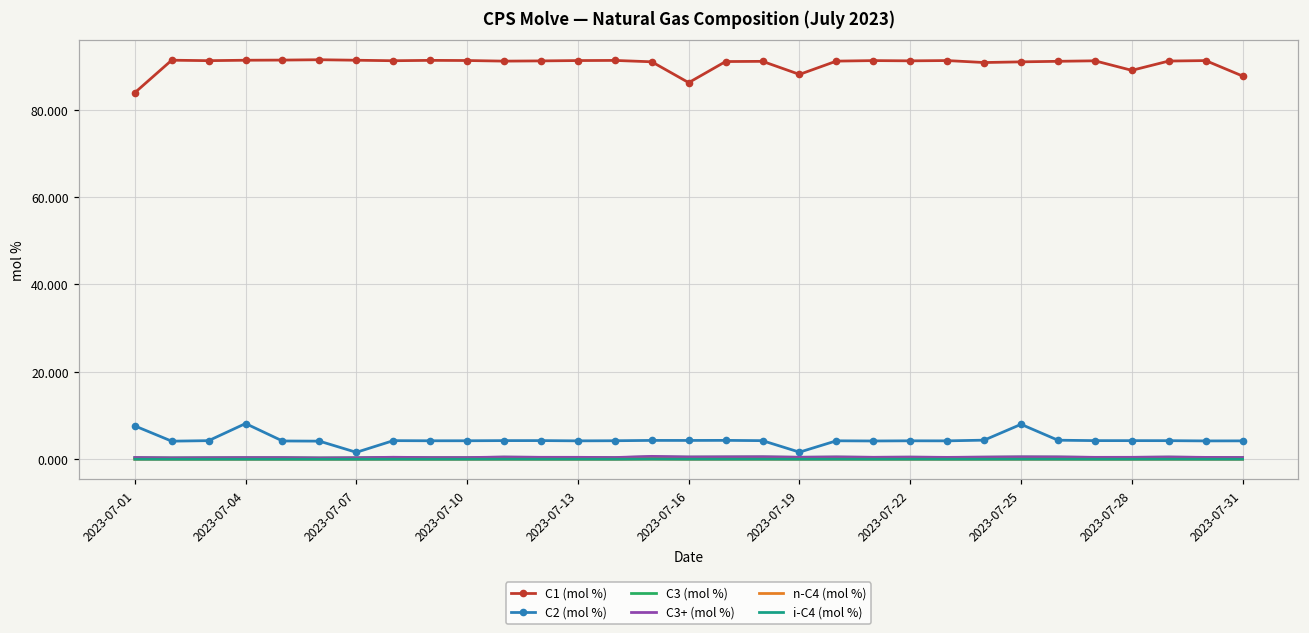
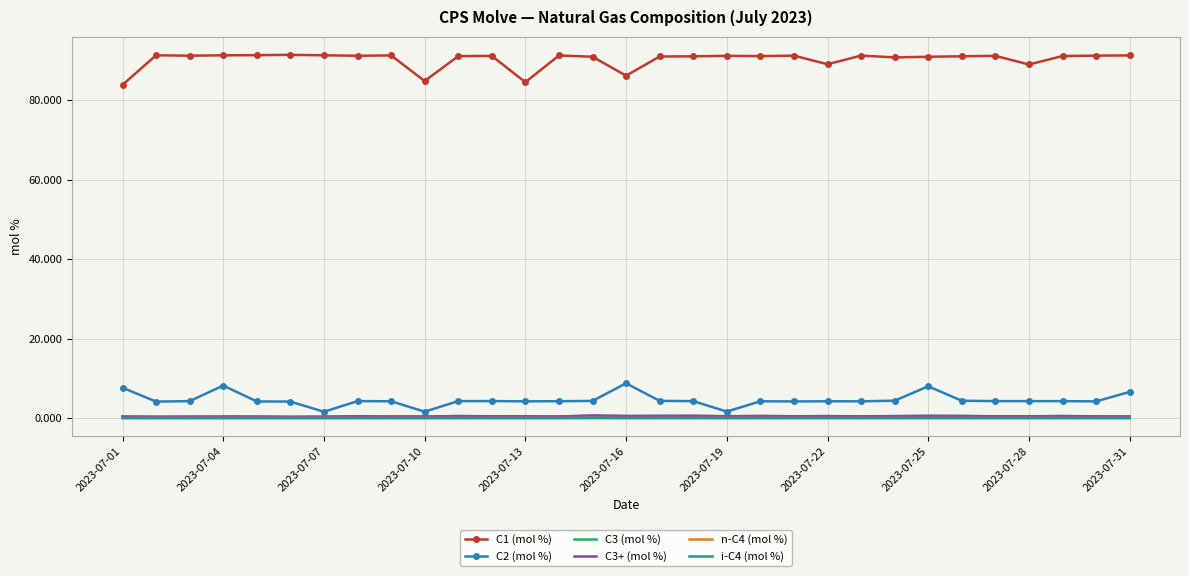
  {
    "C1 (mol %)": {
      "2023-07-01": 84,
      "2023-07-04": 91,
      "2023-07-07": 91,
-     "2023-07-10": 91,
-     "2023-07-13": 91,
+     "2023-07-10": 85,
+     "2023-07-13": 85,
      "2023-07-16": 86,
-     "2023-07-19": 88,
-     "2023-07-22": 91,
+     "2023-07-19": 91,
+     "2023-07-22": 89,
      "2023-07-25": 91,
      "2023-07-28": 89,
-     "2023-07-31": 88
+     "2023-07-31": 91
    },
    "C2 (mol %)": {
      "2023-07-01": 8,
      "2023-07-04": 8,
      "2023-07-07": 2,
-     "2023-07-10": 4,
+     "2023-07-10": 2,
      "2023-07-13": 4,
-     "2023-07-16": 4,
+     "2023-07-16": 9,
      "2023-07-19": 2,
      "2023-07-22": 4,
      "2023-07-25": 8,
      "2023-07-28": 4,
-     "2023-07-31": 4
+     "2023-07-31": 7
    }
  }
